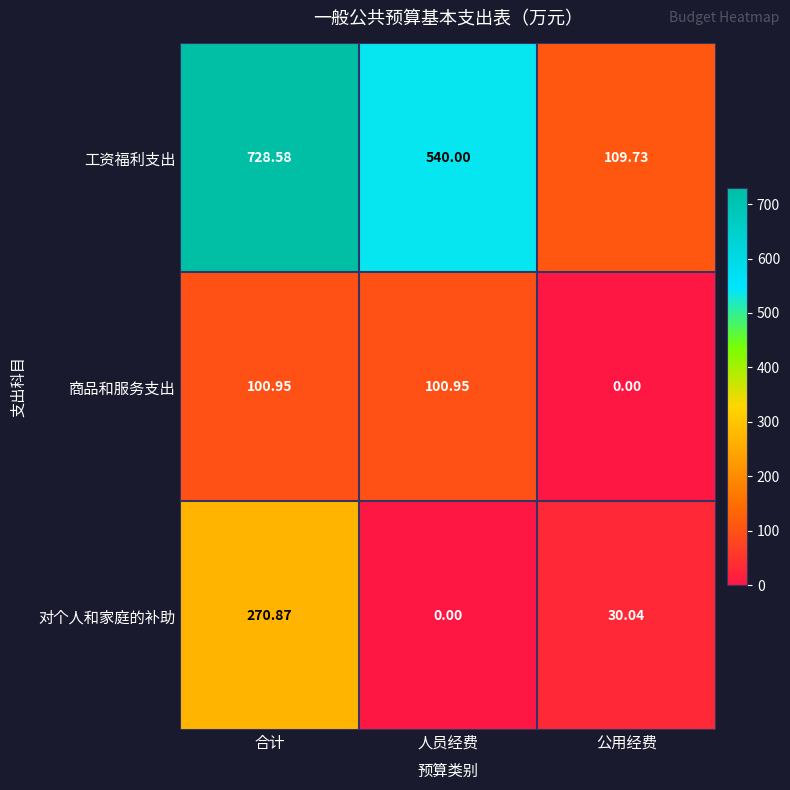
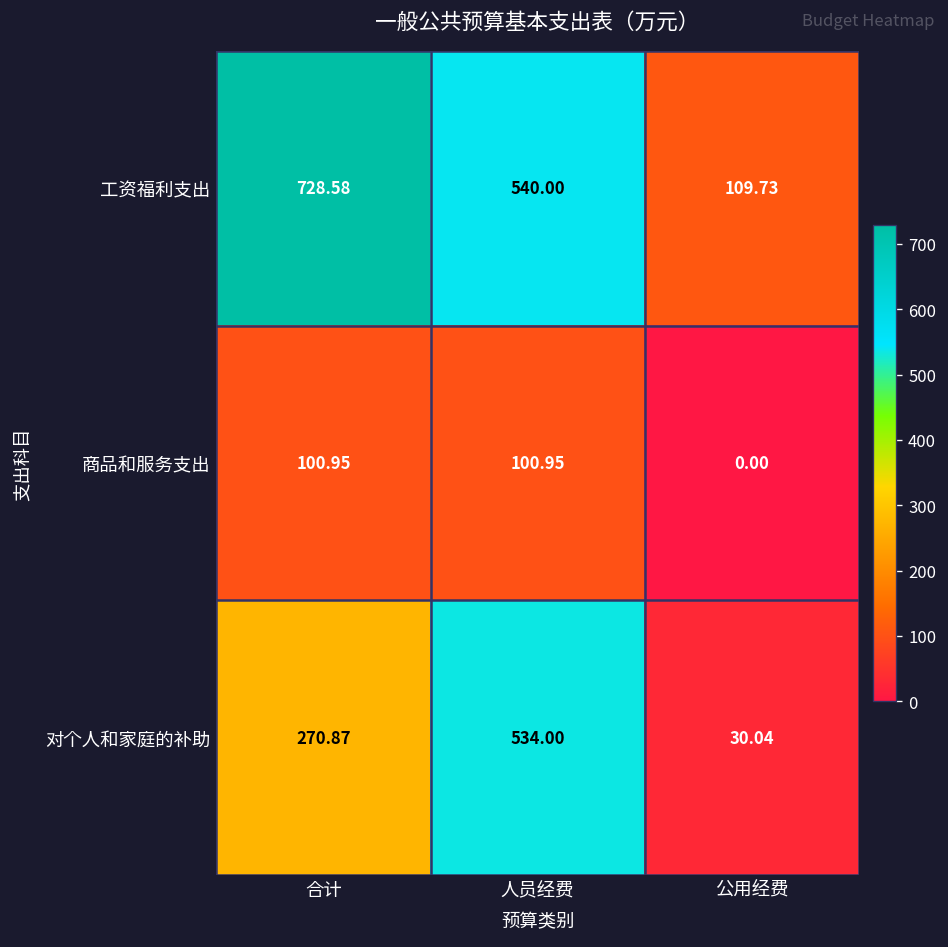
  {
    "工资福利支出": {
      "合计": 728.58,
      "人员经费": 540.00,
      "公用经费": 109.73
    },
    "商品和服务支出": {
      "合计": 100.95,
      "人员经费": 100.95,
      "公用经费": 0.00
    },
    "对个人和家庭的补助": {
      "合计": 270.87,
-     "人员经费": 0.00,
+     "人员经费": 534.00,
      "公用经费": 30.04
    }
  }
